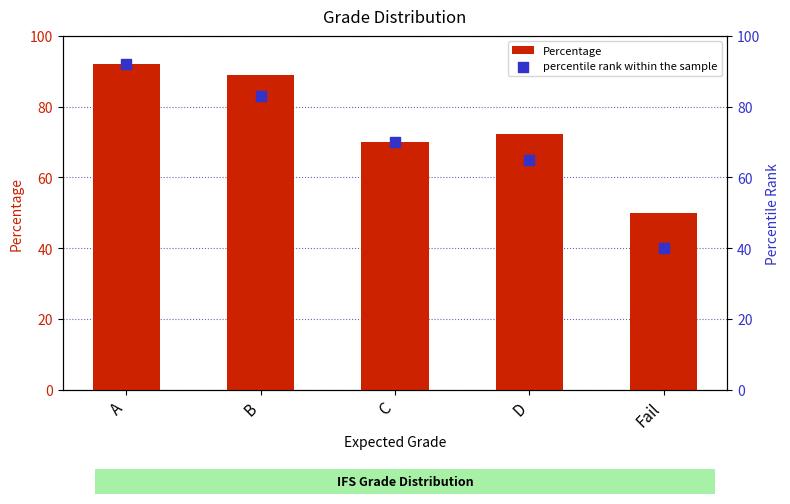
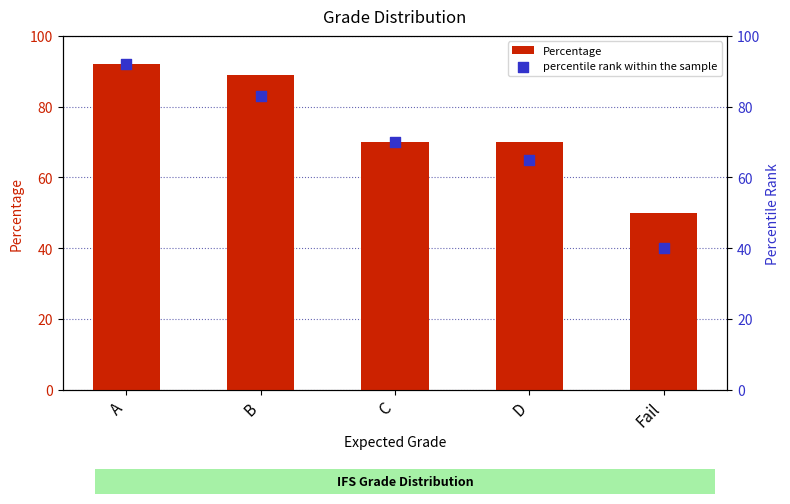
  {
    "Percentage": {
      "A": 92,
      "B": 89,
      "C": 70,
-     "D": 72,
+     "D": 70,
      "Fail": 50
    }
  }
